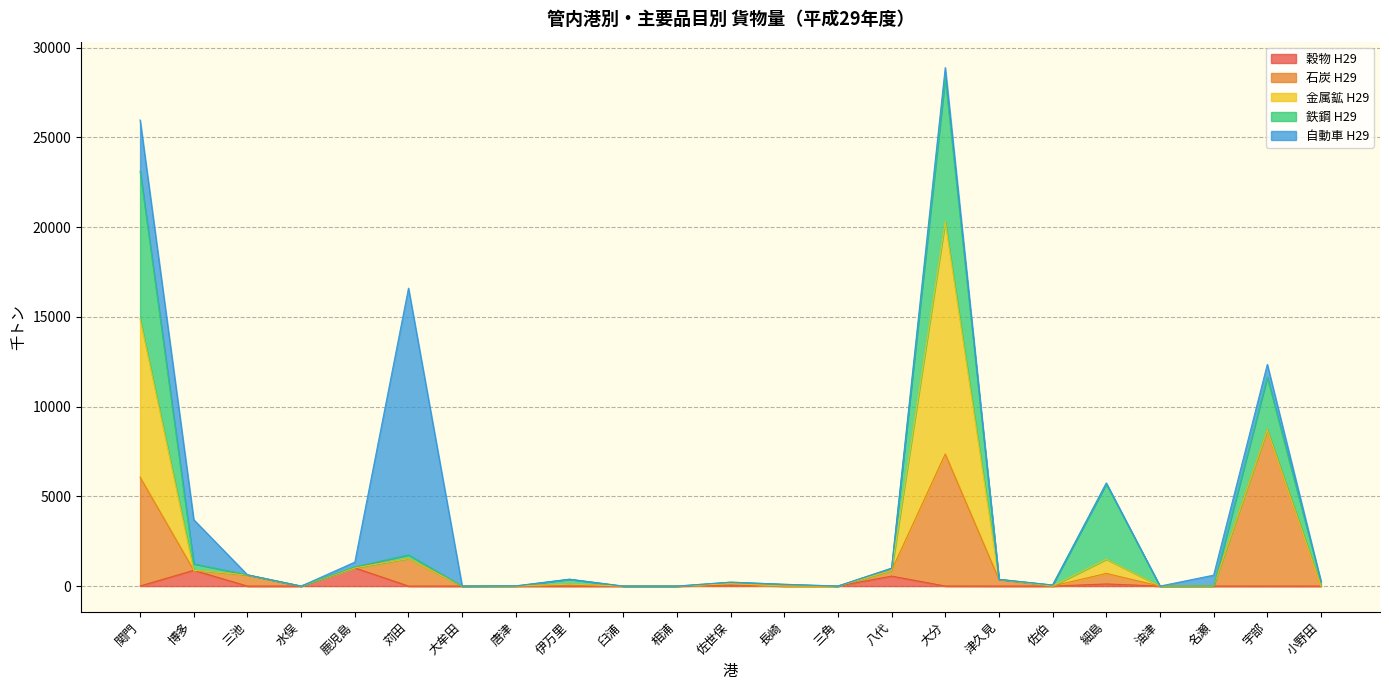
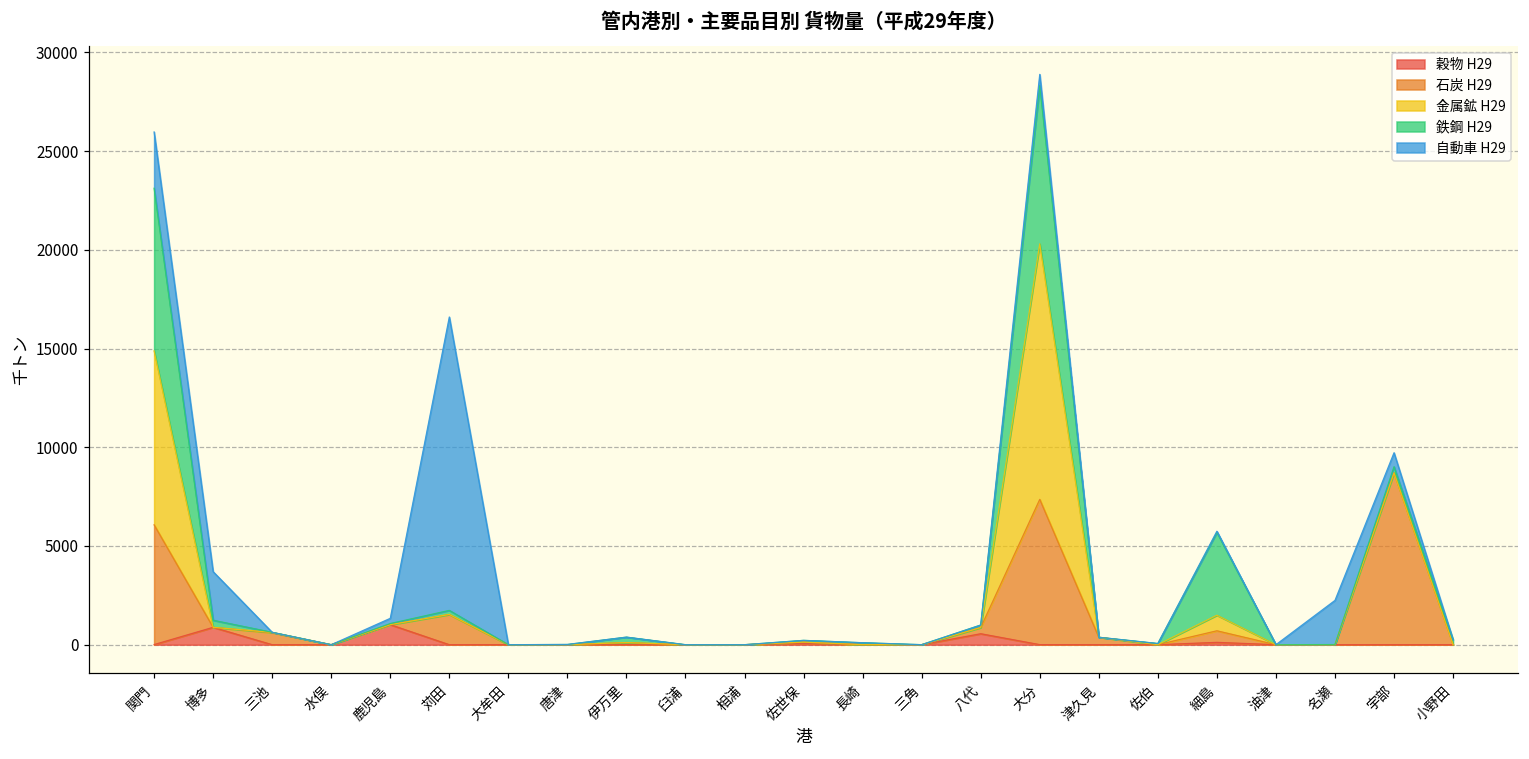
  {
    "金属鉱 H29": {
      "関門": 8800,
      "大分": 12900,
      "細島": 800
    },
    "鉄鋼 H29": {
      "関門": 8200,
      "博多": 400,
      "苅田": 200,
      "大分": 8000,
-     "宇部": 2900
+     "宇部": 300
    },
    "自動車 H29": {
      "関門": 2900,
      "博多": 2500,
      "鹿児島": 300,
      "苅田": 14900,
      "大分": 600,
-     "名瀬": 600,
+     "名瀬": 2200,
      "宇部": 700
    }
  }
